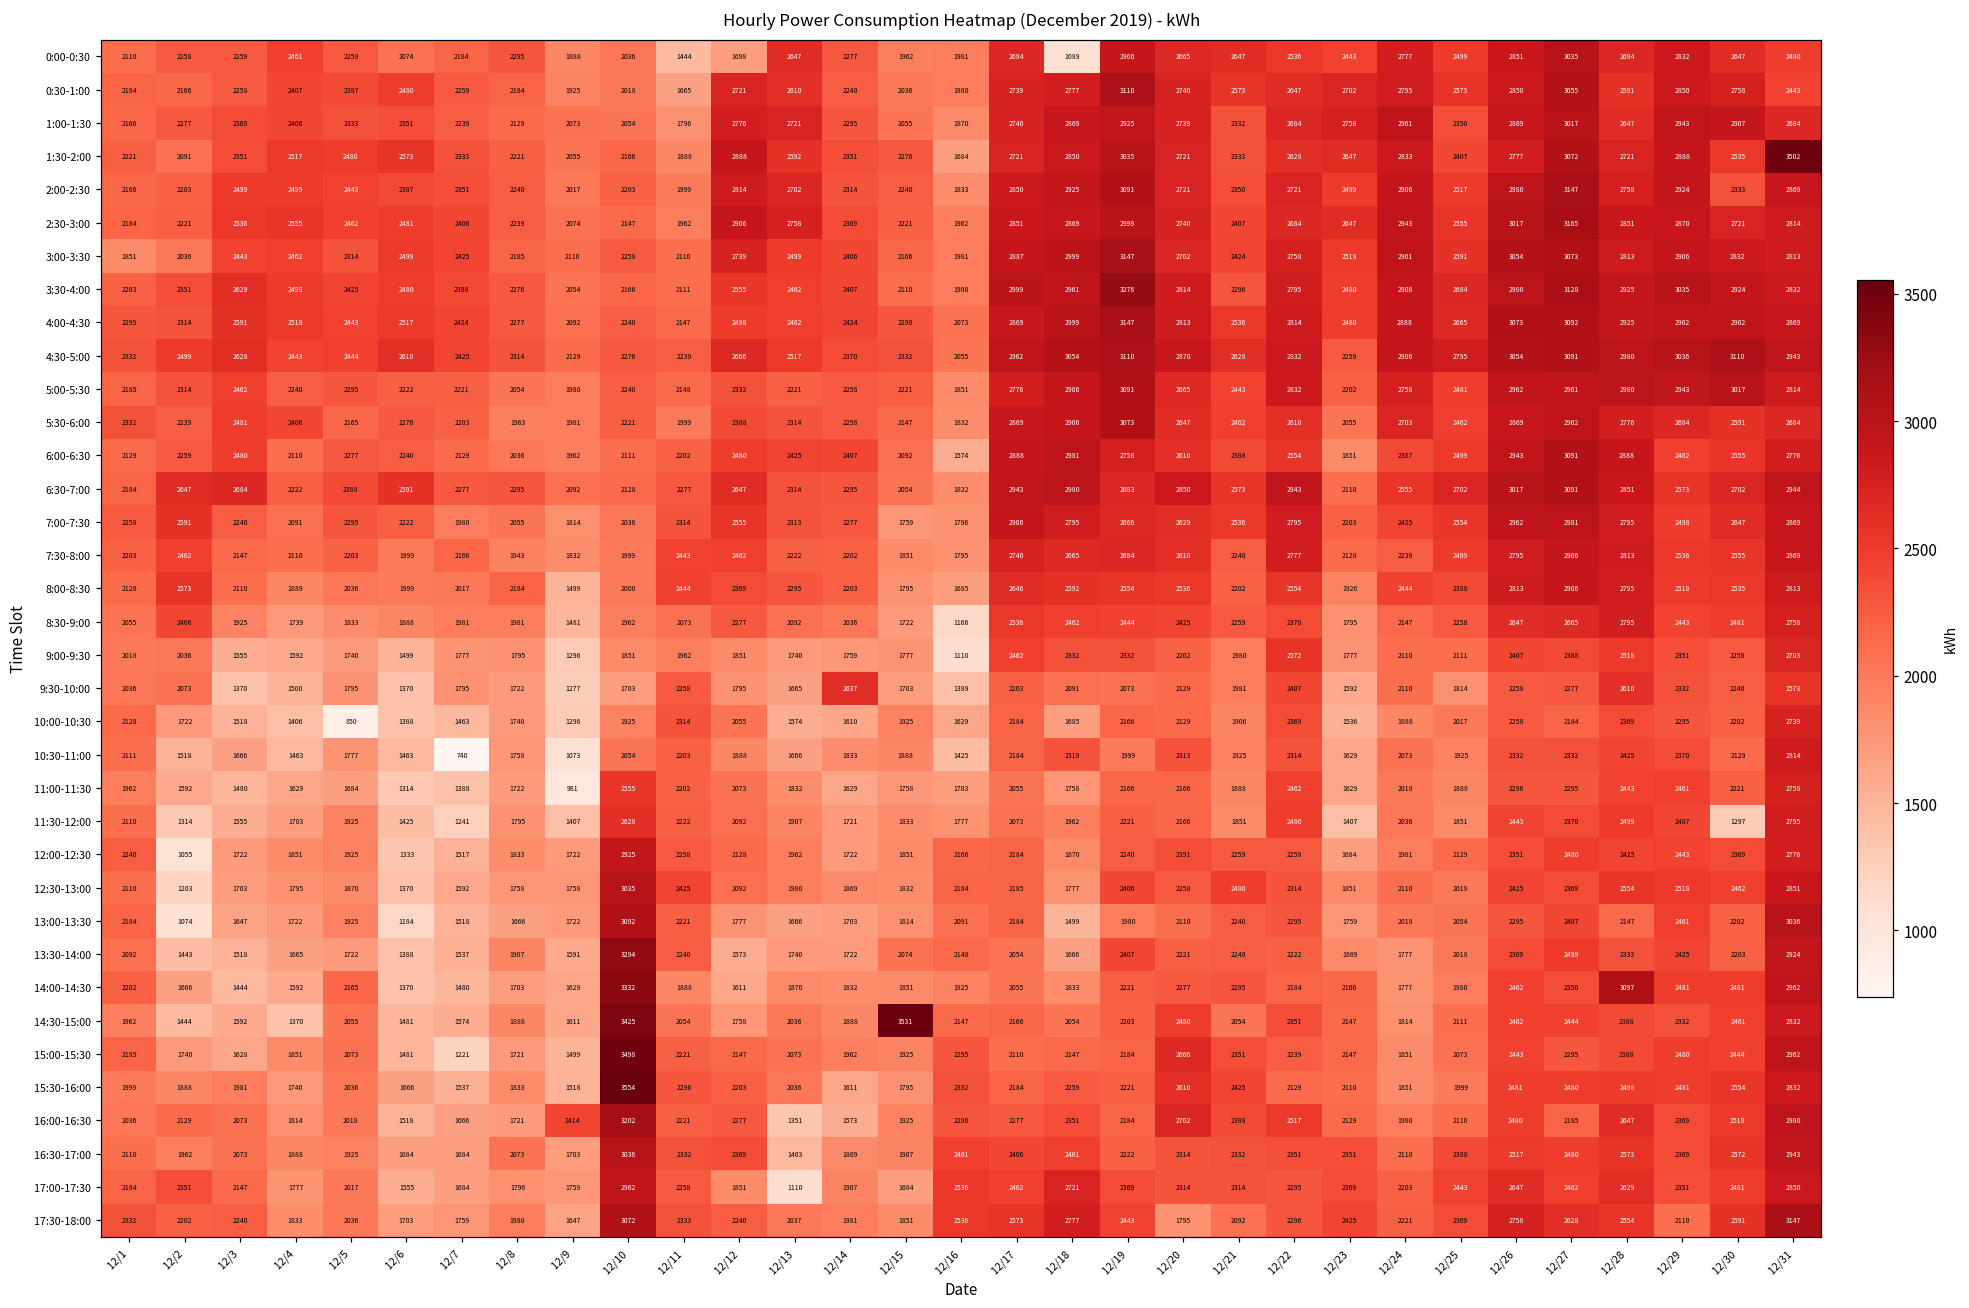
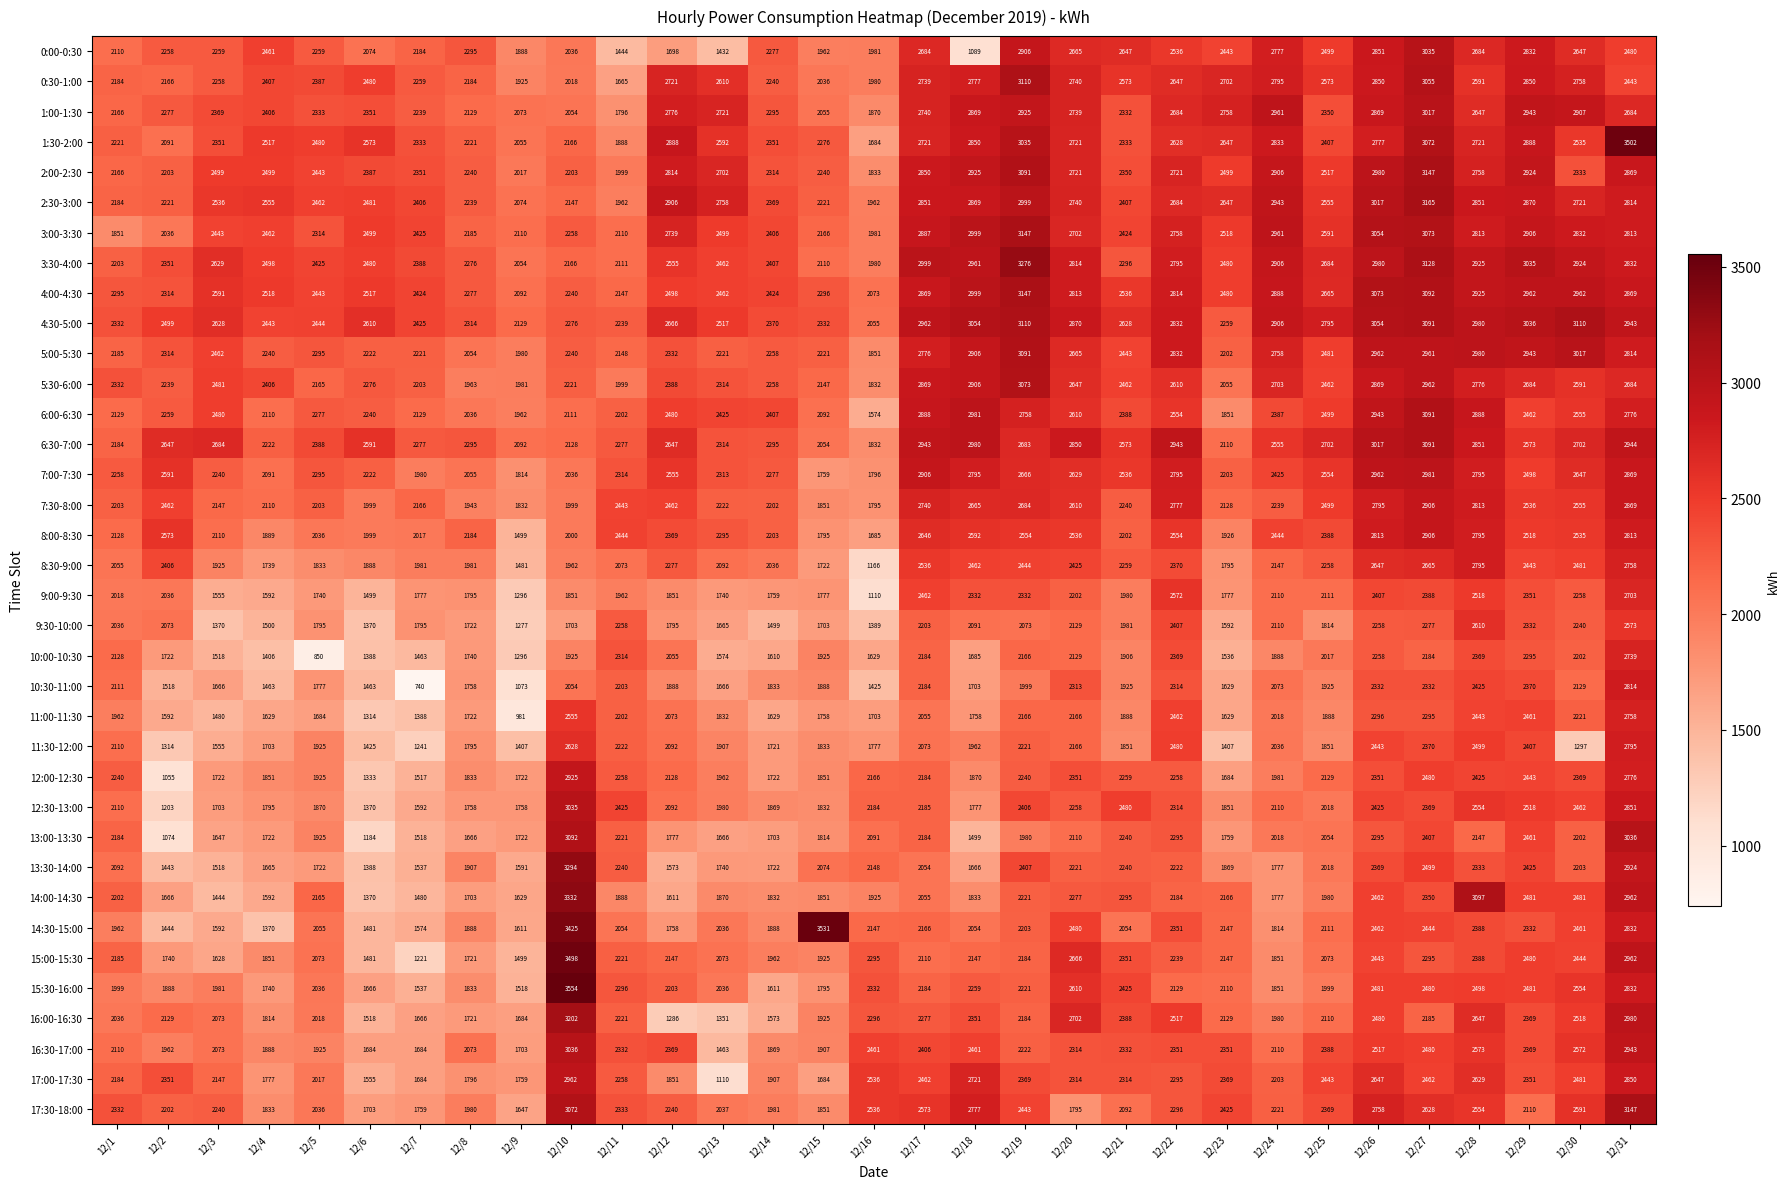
  {
    "0:00-0:30": {
      "12/1": 2110,
      "12/2": 2258,
      "12/3": 2259,
      "12/4": 2461,
      "12/5": 2259,
      "12/6": 2074,
      "12/7": 2184,
      "12/8": 2295,
      "12/9": 1888,
      "12/10": 2036,
      "12/11": 1444,
      "12/12": 1698,
-     "12/13": 2647,
+     "12/13": 1432,
      "12/14": 2277,
      "12/15": 1962,
      "12/16": 1981,
      "12/17": 2684,
      "12/18": 1089,
      "12/19": 2906,
      "12/20": 2665,
      "12/21": 2647,
      "12/22": 2536,
      "12/23": 2443,
      "12/24": 2777,
      "12/25": 2499,
      "12/26": 2851,
      "12/27": 3035,
      "12/28": 2684,
      "12/29": 2832,
      "12/30": 2647,
      "12/31": 2480
    },
    "9:30-10:00": {
      "12/1": 2036,
      "12/2": 2073,
      "12/3": 1370,
      "12/4": 1500,
      "12/5": 1795,
      "12/6": 1370,
      "12/7": 1795,
      "12/8": 1722,
      "12/9": 1277,
      "12/10": 1703,
      "12/11": 2258,
      "12/12": 1795,
      "12/13": 1665,
-     "12/14": 2637,
+     "12/14": 1499,
      "12/15": 1703,
      "12/16": 1389,
      "12/17": 2203,
      "12/18": 2091,
      "12/19": 2073,
      "12/20": 2129,
      "12/21": 1981,
      "12/22": 2407,
      "12/23": 1592,
      "12/24": 2110,
      "12/25": 1814,
      "12/26": 2258,
      "12/27": 2277,
      "12/28": 2610,
      "12/29": 2332,
      "12/30": 2240,
      "12/31": 2573
    },
    "10:30-11:00": {
      "12/1": 2111,
      "12/2": 1518,
      "12/3": 1666,
      "12/4": 1463,
      "12/5": 1777,
      "12/6": 1463,
      "12/7": 740,
      "12/8": 1758,
      "12/9": 1073,
      "12/10": 2054,
      "12/11": 2203,
      "12/12": 1888,
      "12/13": 1666,
      "12/14": 1833,
      "12/15": 1888,
      "12/16": 1425,
      "12/17": 2184,
-     "12/18": 2319,
+     "12/18": 1703,
      "12/19": 1999,
      "12/20": 2313,
      "12/21": 1925,
      "12/22": 2314,
      "12/23": 1629,
      "12/24": 2073,
      "12/25": 1925,
      "12/26": 2332,
      "12/27": 2332,
      "12/28": 2425,
      "12/29": 2370,
      "12/30": 2129,
      "12/31": 2814
    },
    "16:00-16:30": {
      "12/1": 2036,
      "12/2": 2129,
      "12/3": 2073,
      "12/4": 1814,
      "12/5": 2018,
      "12/6": 1518,
      "12/7": 1666,
      "12/8": 1721,
-     "12/9": 2414,
+     "12/9": 1684,
      "12/10": 3202,
      "12/11": 2221,
-     "12/12": 2277,
+     "12/12": 1286,
      "12/13": 1351,
      "12/14": 1573,
      "12/15": 1925,
      "12/16": 2296,
      "12/17": 2277,
      "12/18": 2351,
      "12/19": 2184,
      "12/20": 2702,
      "12/21": 2388,
      "12/22": 2517,
      "12/23": 2129,
      "12/24": 1980,
      "12/25": 2110,
      "12/26": 2480,
      "12/27": 2185,
      "12/28": 2647,
      "12/29": 2369,
      "12/30": 2518,
      "12/31": 2980
    }
  }
